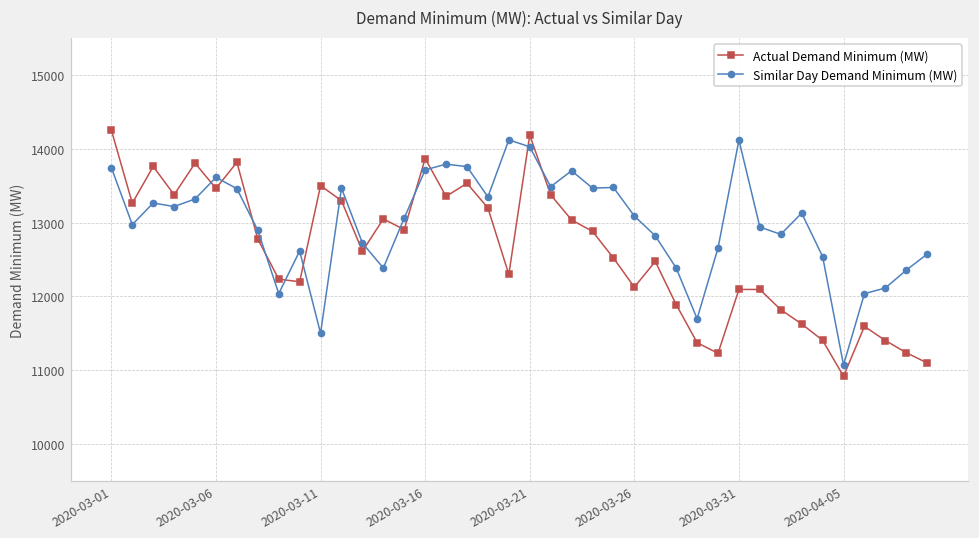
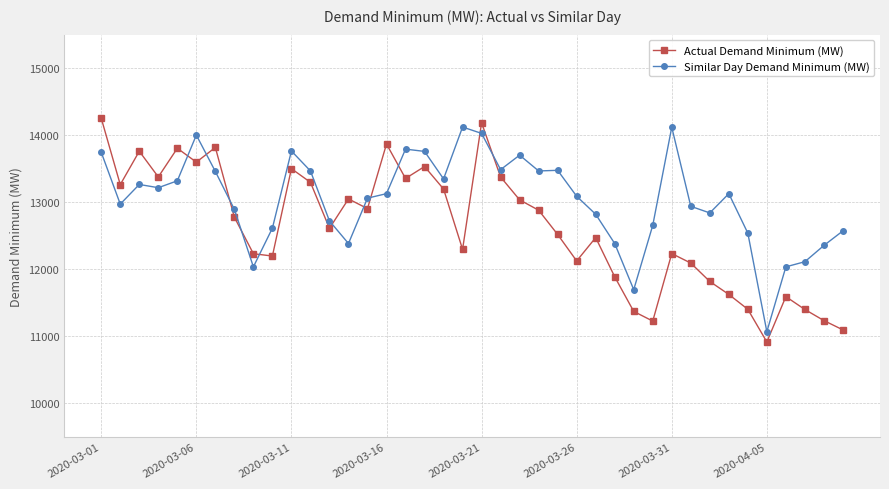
  {
    "Actual Demand Minimum (MW)": {
      "2020-03-01": 14300,
-     "2020-03-06": 13500,
+     "2020-03-06": 13600,
      "2020-03-11": 13500,
      "2020-03-16": 13900,
      "2020-03-21": 14200,
      "2020-03-26": 12100,
-     "2020-03-31": 12100,
+     "2020-03-31": 12200,
      "2020-04-05": 10900
    },
    "Similar Day Demand Minimum (MW)": {
      "2020-03-01": 13700,
-     "2020-03-06": 13600,
-     "2020-03-11": 11500,
-     "2020-03-16": 13700,
+     "2020-03-06": 14000,
+     "2020-03-11": 13800,
+     "2020-03-16": 13100,
      "2020-03-21": 14000,
      "2020-03-26": 13100,
      "2020-03-31": 14100,
      "2020-04-05": 11100
    }
  }
